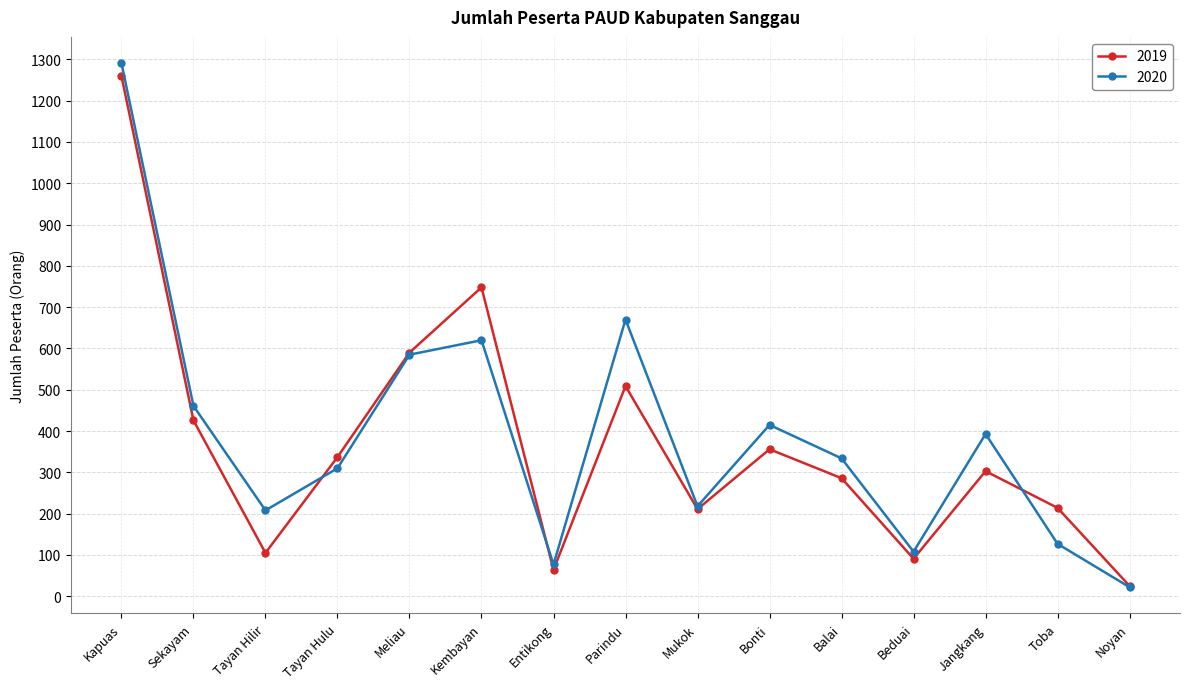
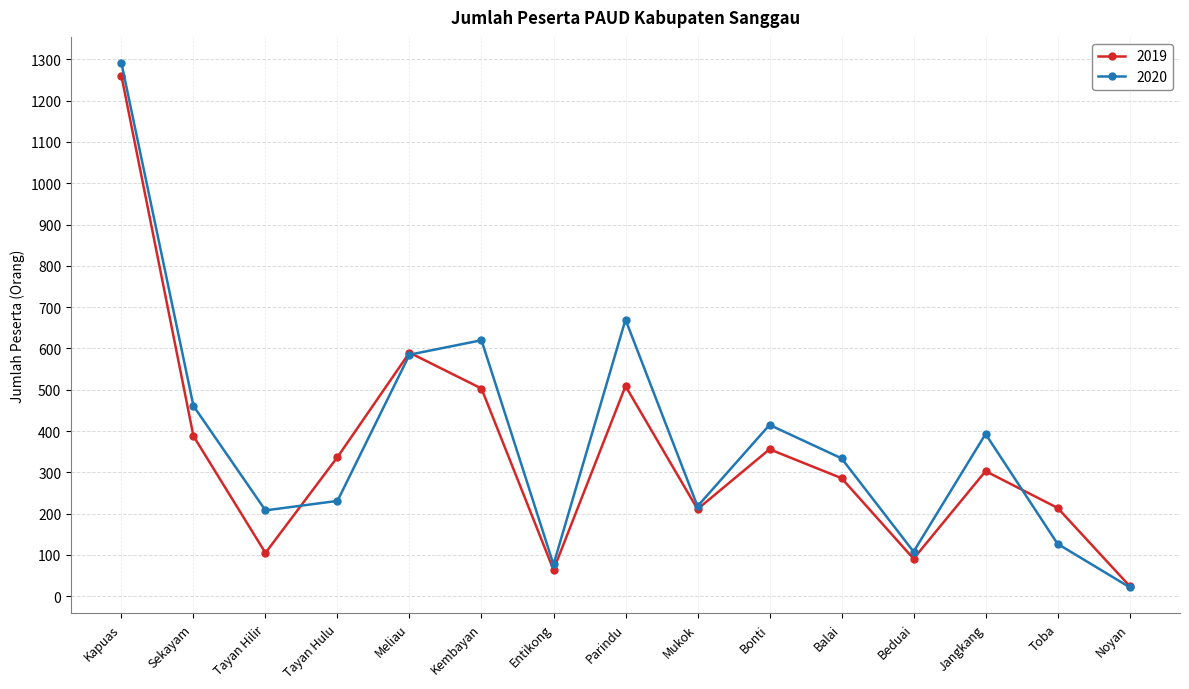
  {
    "2019": {
      "Kapuas": 1260,
-     "Sekayam": 430,
+     "Sekayam": 390,
      "Tayan Hilir": 110,
      "Tayan Hulu": 340,
-     "Kembayan": 750,
+     "Kembayan": 500,
      "Entikong": 60,
      "Parindu": 510,
      "Mukok": 210,
      "Bonti": 360,
      "Balai": 290,
      "Beduai": 90,
      "Jangkang": 300,
      "Toba": 210
    },
    "2020": {
      "Kapuas": 1290,
      "Sekayam": 460,
      "Tayan Hilir": 210,
-     "Tayan Hulu": 310,
+     "Tayan Hulu": 230,
      "Kembayan": 620,
      "Entikong": 80,
      "Parindu": 670,
      "Mukok": 220,
      "Bonti": 420,
      "Balai": 330,
      "Beduai": 110,
      "Jangkang": 390,
      "Toba": 130
    }
  }
